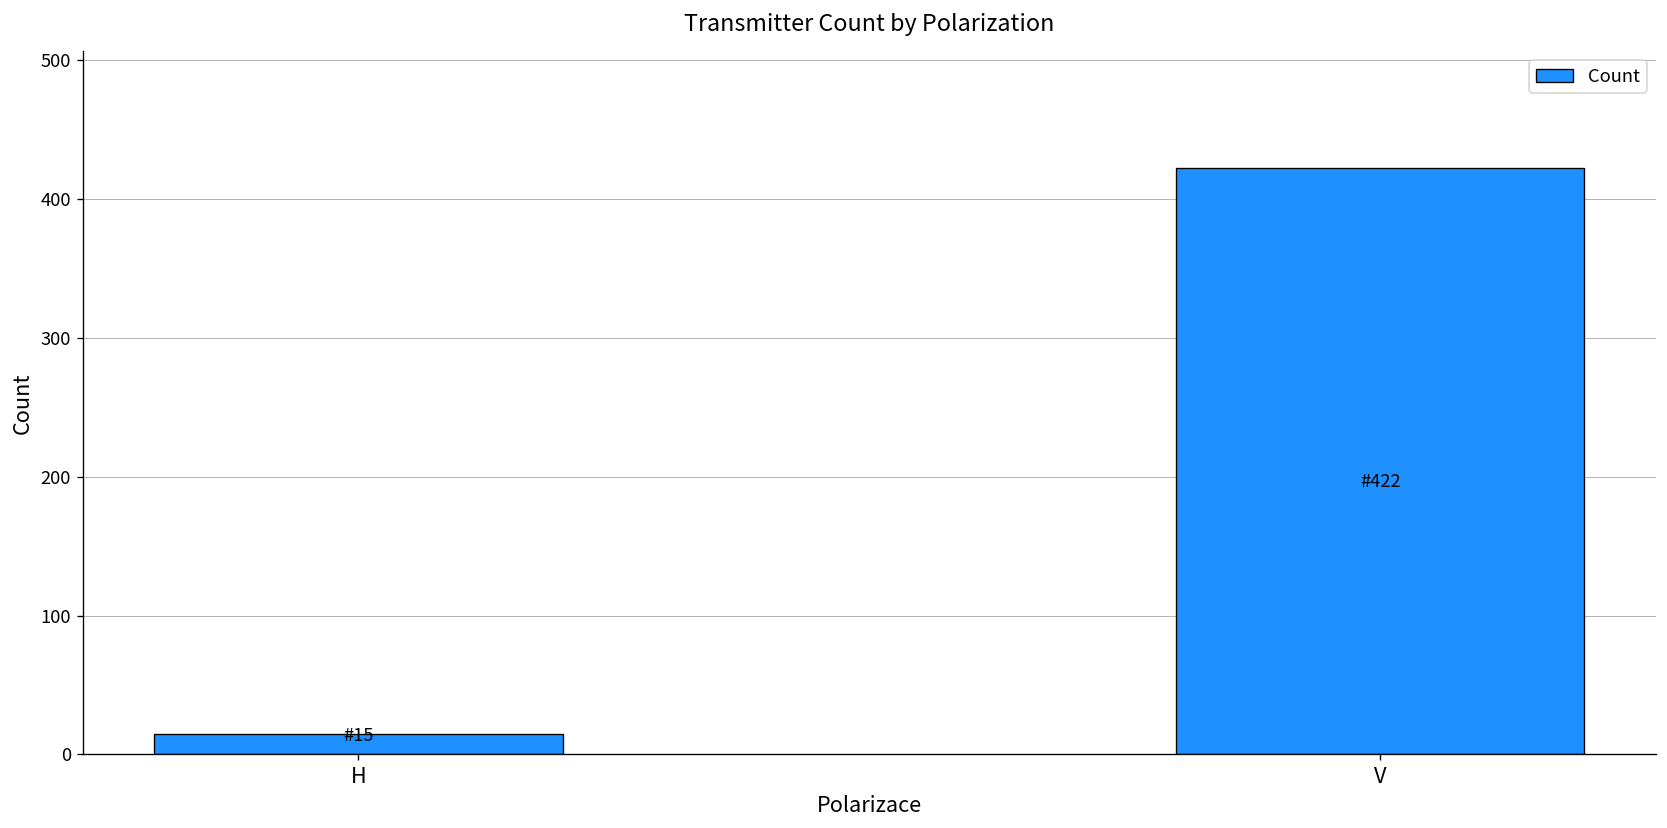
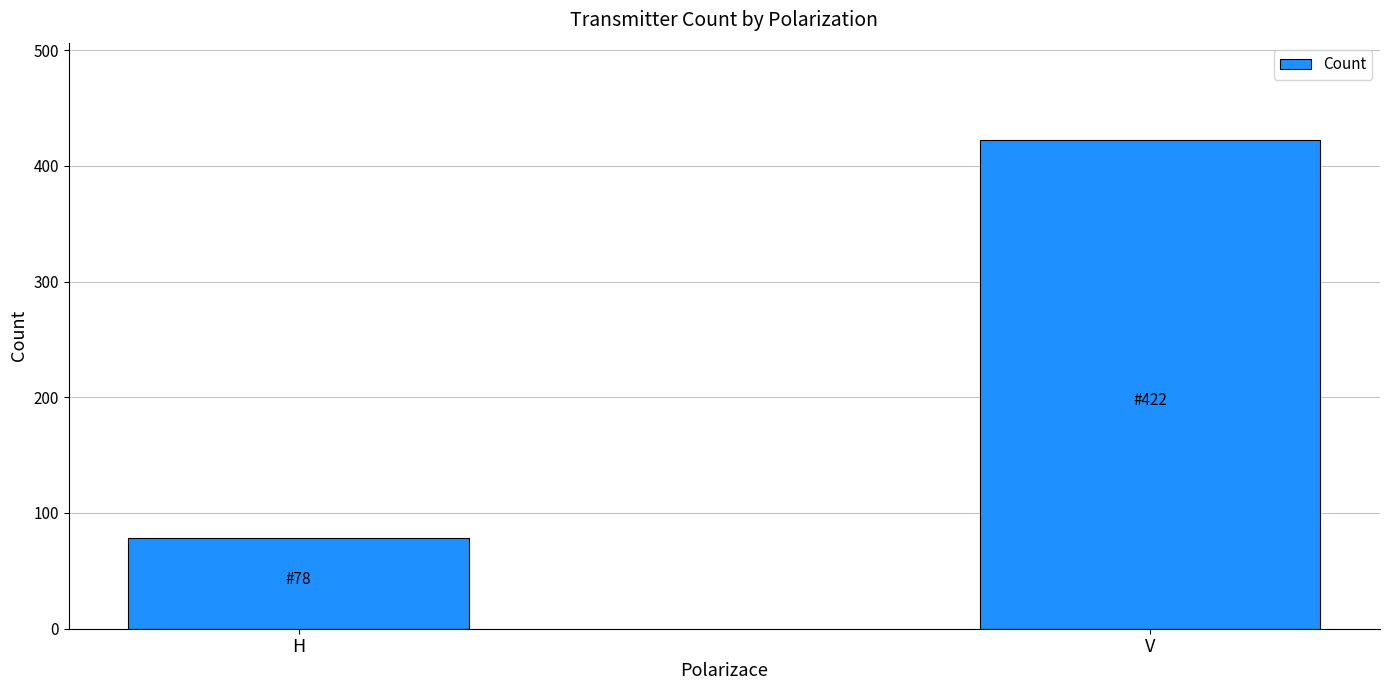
  {
-   "H": 15,
+   "H": 78,
    "V": 422
  }
